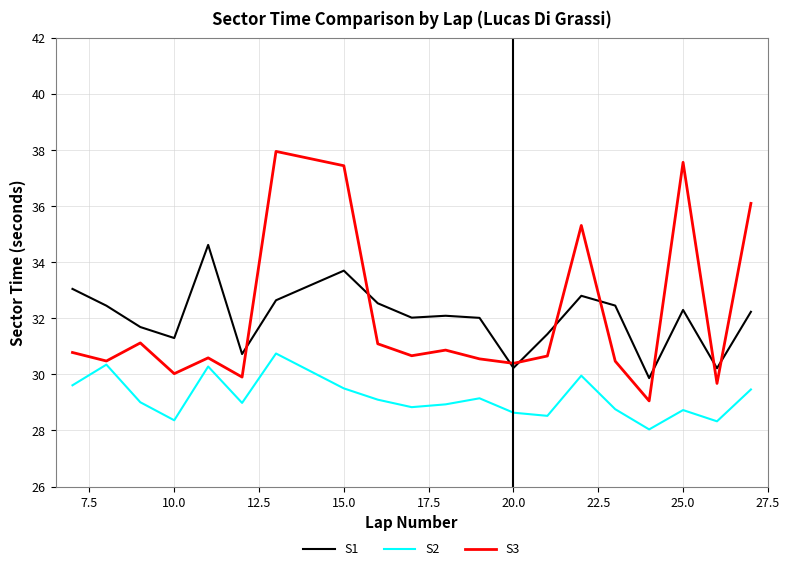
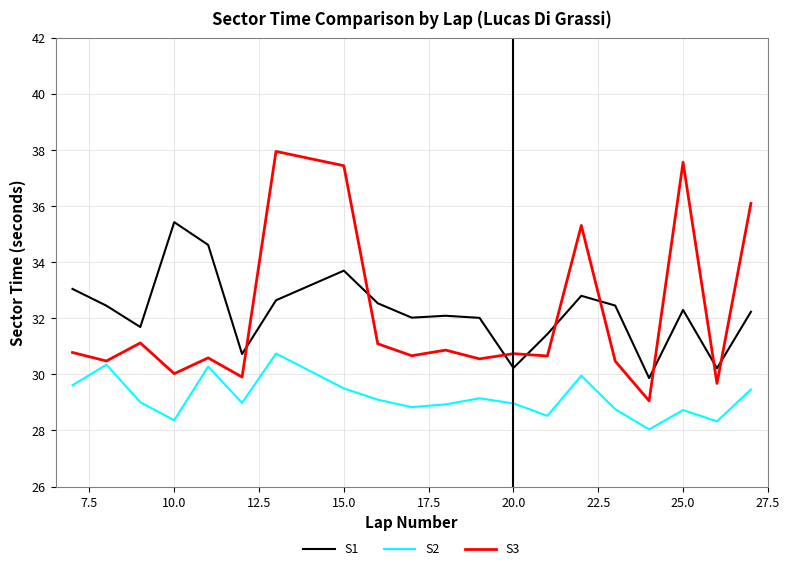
  {
    "S1": {
-     "10.0": 31.3,
+     "10.0": 35.4,
      "15.0": 33.7,
      "20.0": 30.2,
      "25.0": 32.3
    },
    "S2": {
      "10.0": 28.4,
      "15.0": 29.5,
-     "20.0": 28.6,
+     "20.0": 29.0,
      "25.0": 28.7
    },
    "S3": {
      "10.0": 30.0,
      "15.0": 37.4,
-     "20.0": 30.4,
+     "20.0": 30.7,
      "25.0": 37.6
    }
  }
